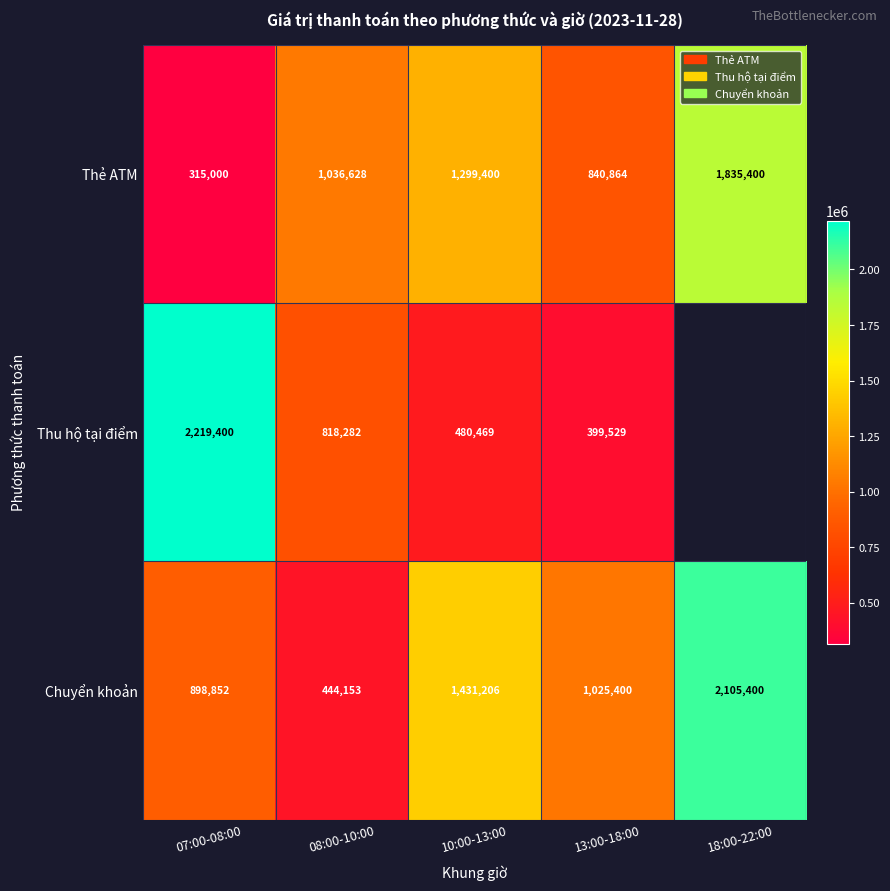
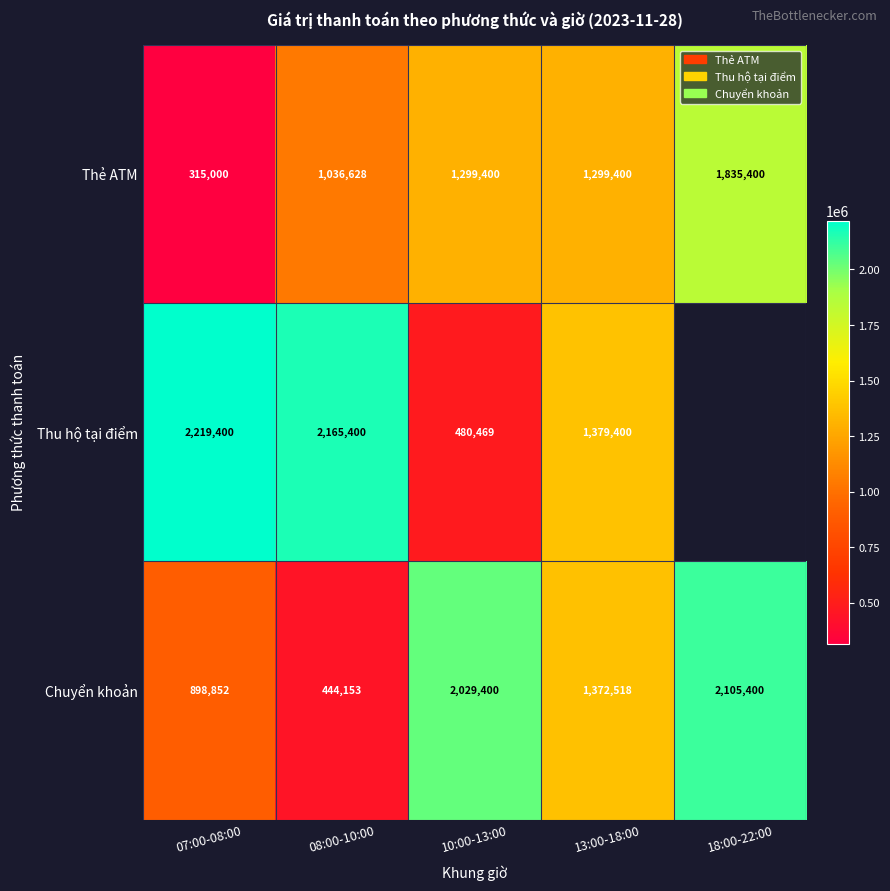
  {
    "Thẻ ATM": {
      "07:00-08:00": "315,000",
      "08:00-10:00": "1,036,628",
      "10:00-13:00": "1,299,400",
-     "13:00-18:00": "840,864",
+     "13:00-18:00": "1,299,400",
      "18:00-22:00": "1,835,400"
    },
    "Thu hộ tại điểm": {
      "07:00-08:00": "2,219,400",
-     "08:00-10:00": "818,282",
+     "08:00-10:00": "2,165,400",
      "10:00-13:00": "480,469",
-     "13:00-18:00": "399,529"
+     "13:00-18:00": "1,379,400"
    },
    "Chuyển khoản": {
      "07:00-08:00": "898,852",
      "08:00-10:00": "444,153",
-     "10:00-13:00": "1,431,206",
-     "13:00-18:00": "1,025,400",
+     "10:00-13:00": "2,029,400",
+     "13:00-18:00": "1,372,518",
      "18:00-22:00": "2,105,400"
    }
  }
